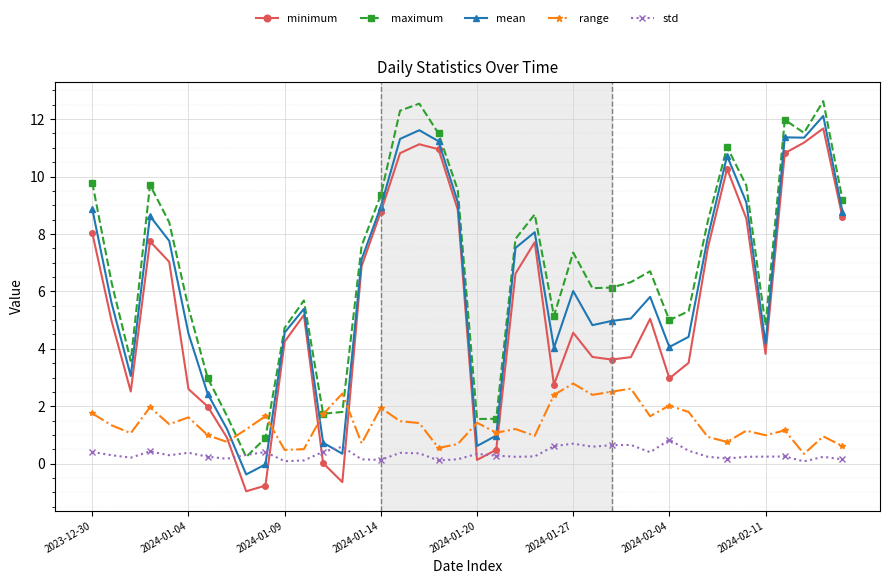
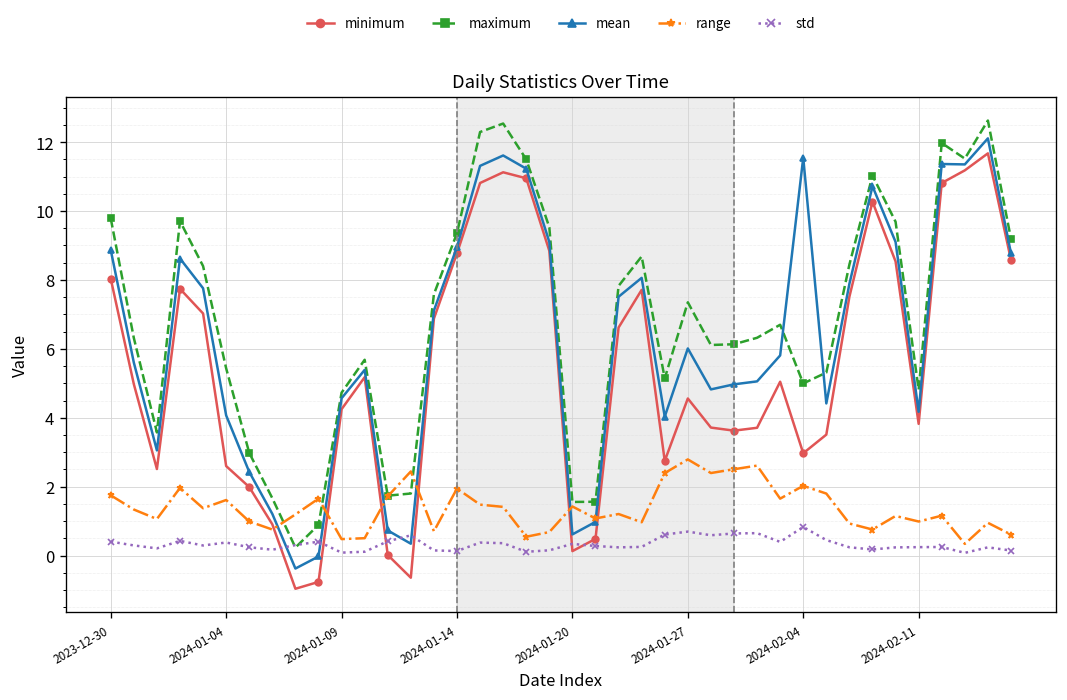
  {
    "minimum": {
      "2023-12-30": 8.0,
      "2024-01-04": 2.6,
      "2024-01-09": 4.2,
      "2024-01-14": 8.8,
      "2024-01-20": 0.1,
      "2024-01-27": 4.6,
      "2024-02-04": 3.0,
      "2024-02-11": 3.8
    },
    "maximum": {
      "2023-12-30": 9.8,
      "2024-01-04": 5.4,
      "2024-01-09": 4.7,
      "2024-01-14": 9.4,
      "2024-01-20": 1.6,
      "2024-01-27": 7.4,
      "2024-02-04": 5.0,
      "2024-02-11": 4.8
    },
    "mean": {
      "2023-12-30": 8.9,
-     "2024-01-04": 4.5,
+     "2024-01-04": 4.1,
      "2024-01-09": 4.6,
      "2024-01-14": 9.0,
      "2024-01-20": 0.6,
      "2024-01-27": 6.0,
-     "2024-02-04": 4.1,
+     "2024-02-04": 11.5,
      "2024-02-11": 4.2
    },
    "range": {
      "2023-12-30": 1.8,
      "2024-01-04": 1.6,
      "2024-01-09": 0.5,
      "2024-01-14": 1.9,
      "2024-01-20": 1.4,
      "2024-01-27": 2.8,
      "2024-02-04": 2.0,
      "2024-02-11": 1.0
    },
    "std": {
      "2023-12-30": 0.4,
      "2024-01-04": 0.4,
      "2024-01-09": 0.1,
      "2024-01-14": 0.1,
      "2024-01-20": 0.3,
      "2024-01-27": 0.7,
      "2024-02-04": 0.8,
      "2024-02-11": 0.2
    }
  }
